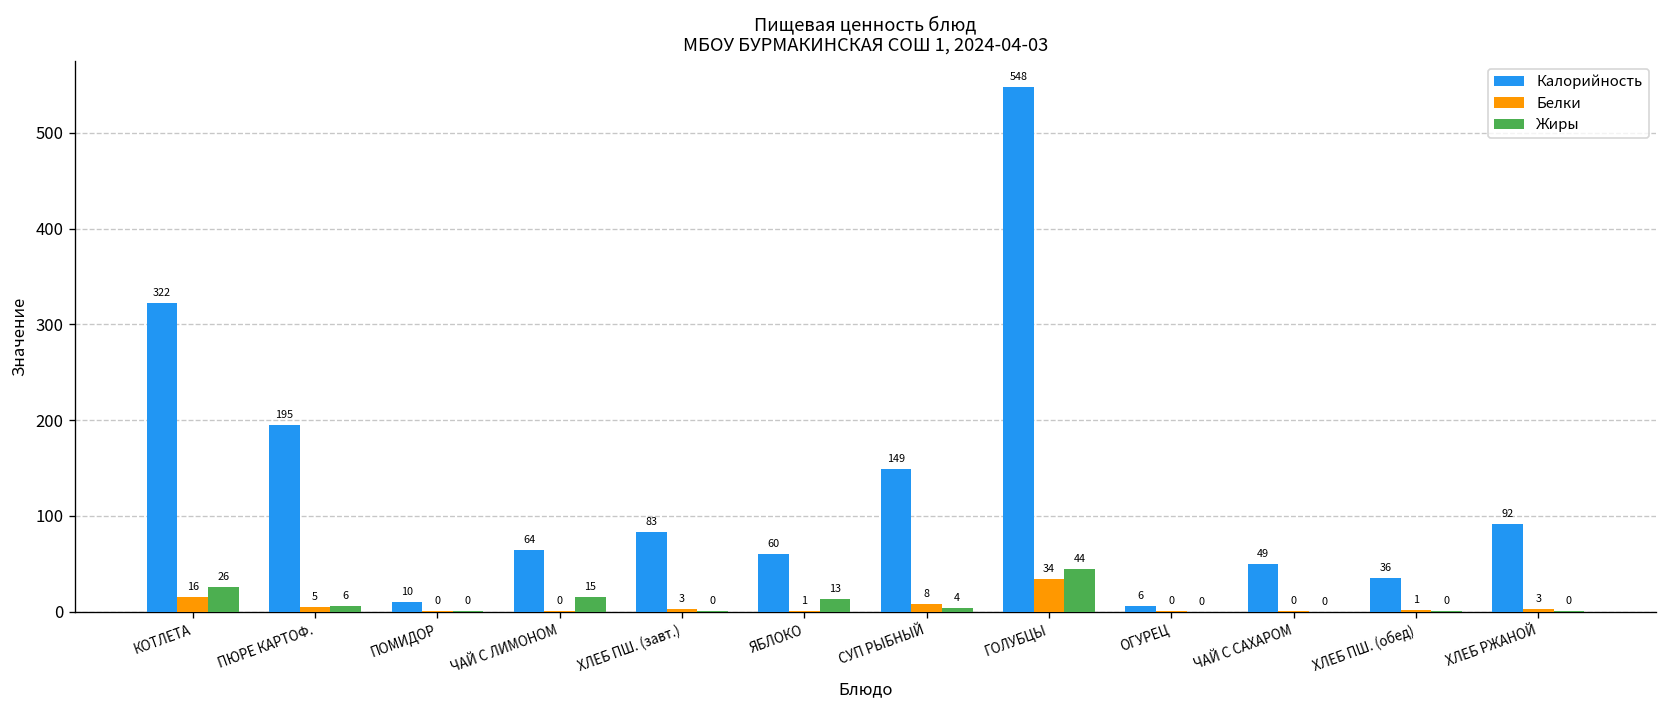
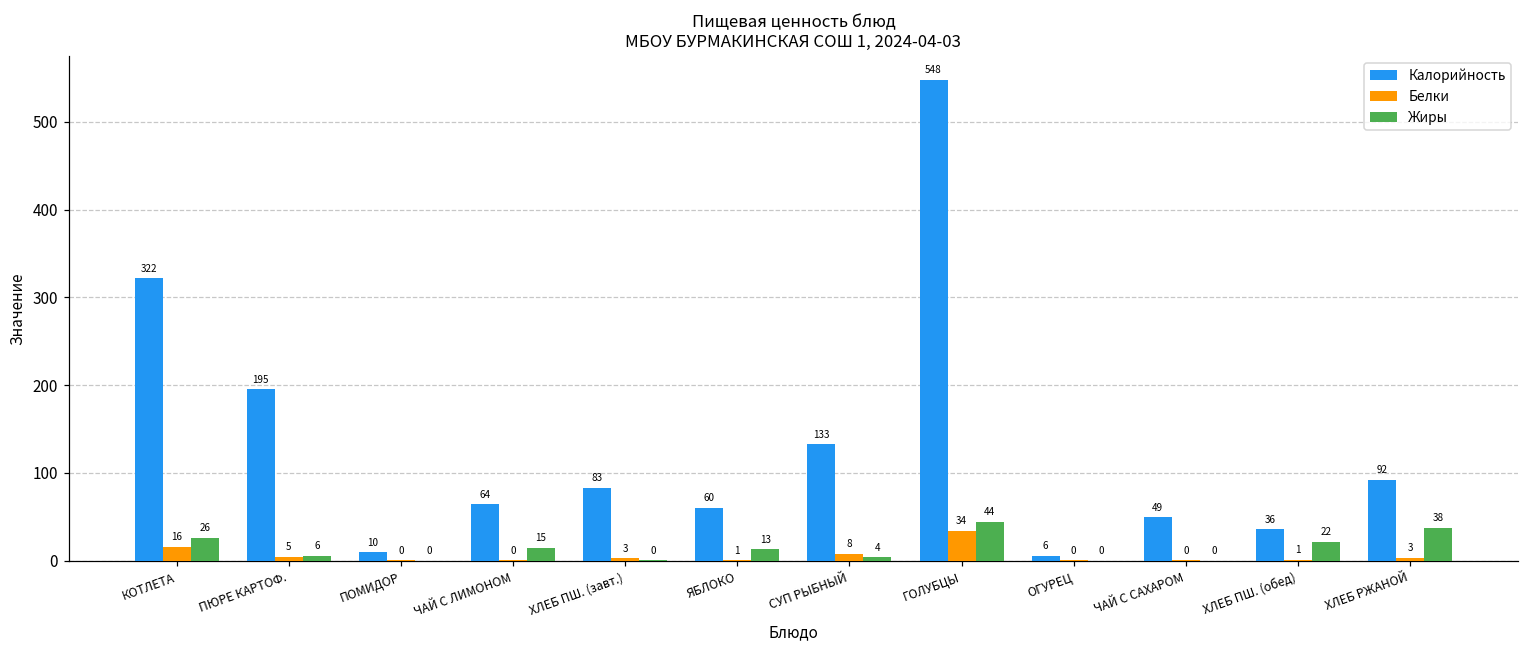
  {
    "Калорийность": {
      "КОТЛЕТА": 322,
      "ПЮРЕ КАРТОФ.": 195,
      "ПОМИДОР": 10,
      "ЧАЙ С ЛИМОНОМ": 64,
      "ХЛЕБ ПШ. (завт.)": 83,
      "ЯБЛОКО": 60,
-     "СУП РЫБНЫЙ": 149,
+     "СУП РЫБНЫЙ": 133,
      "ГОЛУБЦЫ": 548,
      "ОГУРЕЦ": 6,
      "ЧАЙ С САХАРОМ": 49,
      "ХЛЕБ ПШ. (обед)": 36,
      "ХЛЕБ РЖАНОЙ": 92
    },
    "Белки": {
      "КОТЛЕТА": 16,
      "ПЮРЕ КАРТОФ.": 5,
      "ПОМИДОР": 0,
      "ЧАЙ С ЛИМОНОМ": 0,
      "ХЛЕБ ПШ. (завт.)": 3,
      "ЯБЛОКО": 1,
      "СУП РЫБНЫЙ": 8,
      "ГОЛУБЦЫ": 34,
      "ОГУРЕЦ": 0,
      "ЧАЙ С САХАРОМ": 0,
      "ХЛЕБ ПШ. (обед)": 1,
      "ХЛЕБ РЖАНОЙ": 3
    },
    "Жиры": {
      "КОТЛЕТА": 26,
      "ПЮРЕ КАРТОФ.": 6,
      "ПОМИДОР": 0,
      "ЧАЙ С ЛИМОНОМ": 15,
      "ХЛЕБ ПШ. (завт.)": 0,
      "ЯБЛОКО": 13,
      "СУП РЫБНЫЙ": 4,
      "ГОЛУБЦЫ": 44,
      "ОГУРЕЦ": 0,
      "ЧАЙ С САХАРОМ": 0,
-     "ХЛЕБ ПШ. (обед)": 0,
-     "ХЛЕБ РЖАНОЙ": 0
+     "ХЛЕБ ПШ. (обед)": 22,
+     "ХЛЕБ РЖАНОЙ": 38
    }
  }
